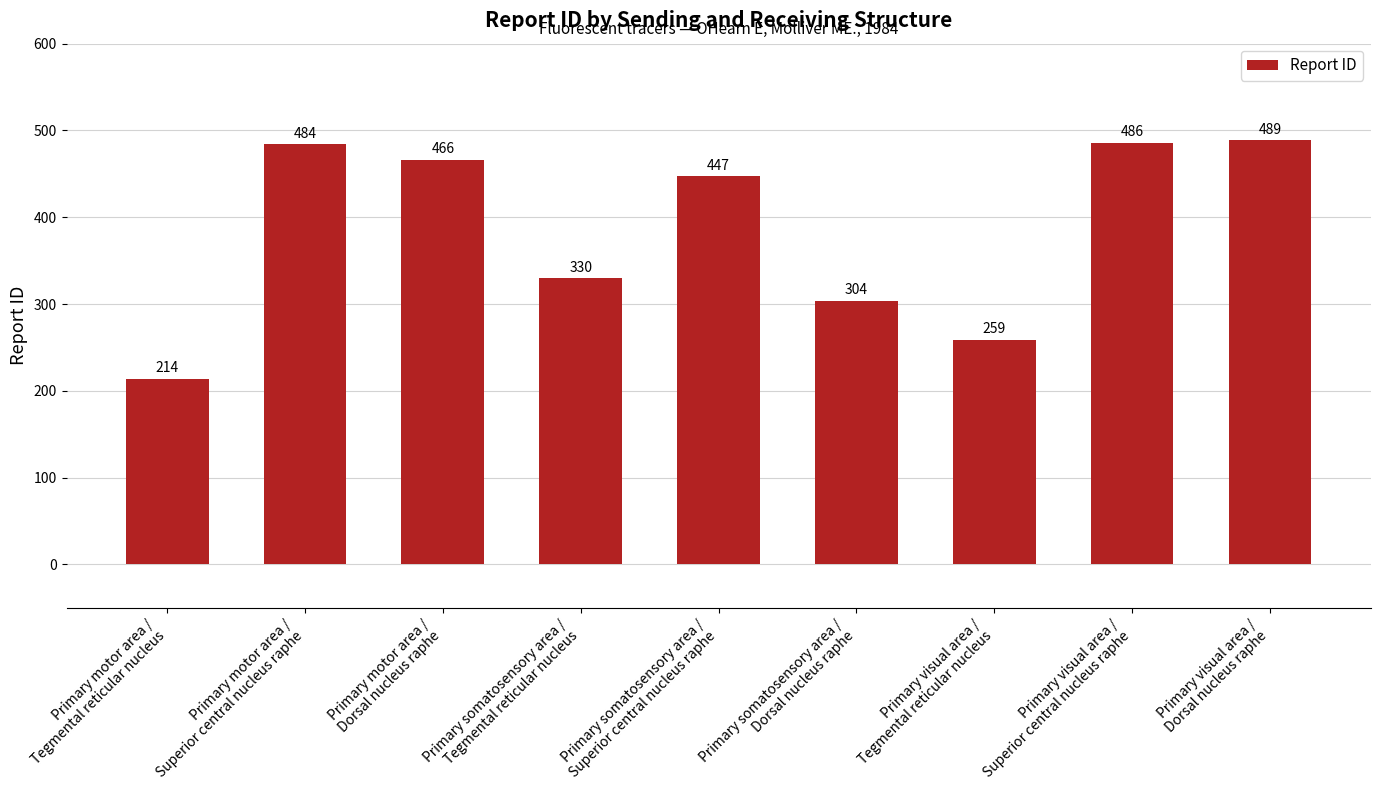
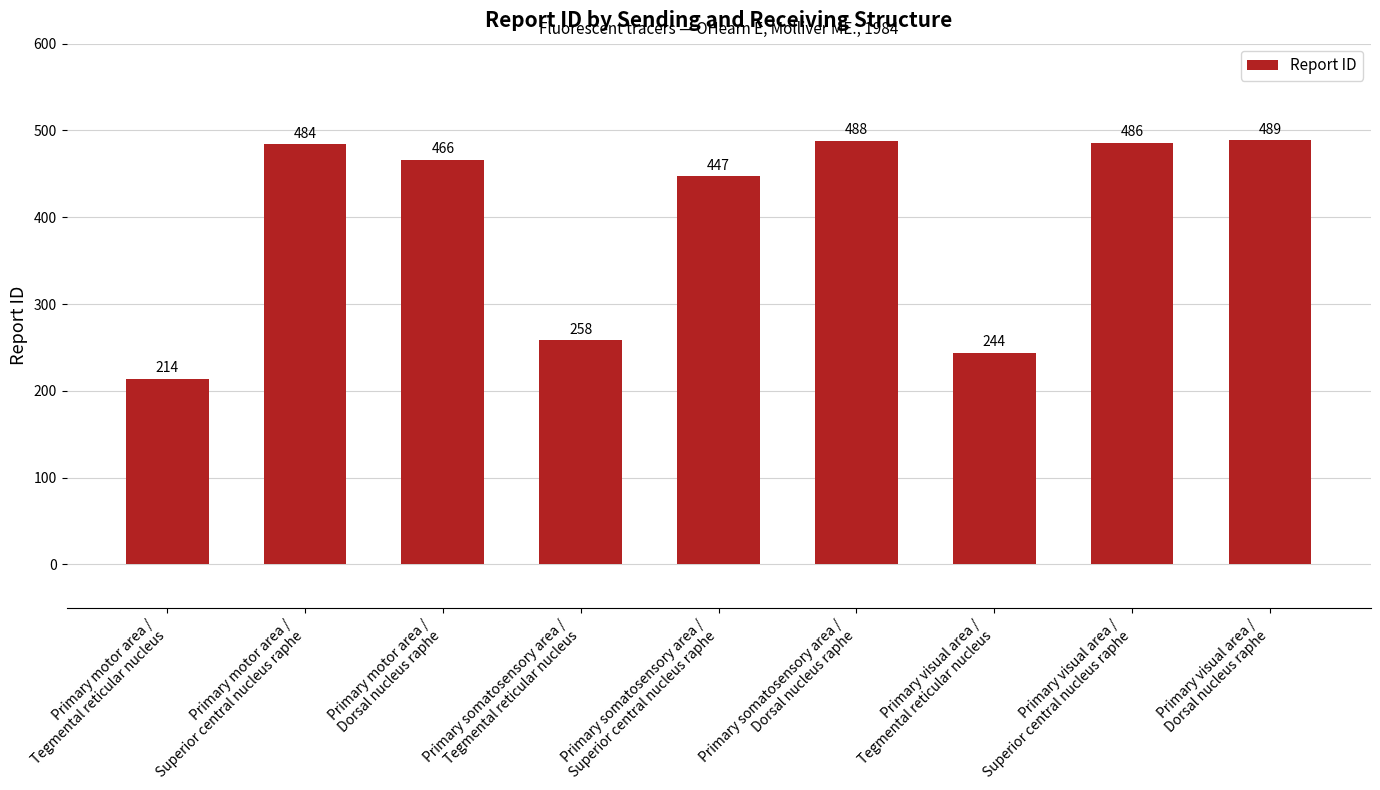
  {
    "Primary motor area / Tegmental reticular nucleus": 214,
    "Primary motor area / Superior central nucleus raphe": 484,
    "Primary motor area / Dorsal nucleus raphe": 466,
-   "Primary somatosensory area / Tegmental reticular nucleus": 330,
+   "Primary somatosensory area / Tegmental reticular nucleus": 258,
    "Primary somatosensory area / Superior central nucleus raphe": 447,
-   "Primary somatosensory area / Dorsal nucleus raphe": 304,
-   "Primary visual area / Tegmental reticular nucleus": 259,
+   "Primary somatosensory area / Dorsal nucleus raphe": 488,
+   "Primary visual area / Tegmental reticular nucleus": 244,
    "Primary visual area / Superior central nucleus raphe": 486,
    "Primary visual area / Dorsal nucleus raphe": 489
  }
